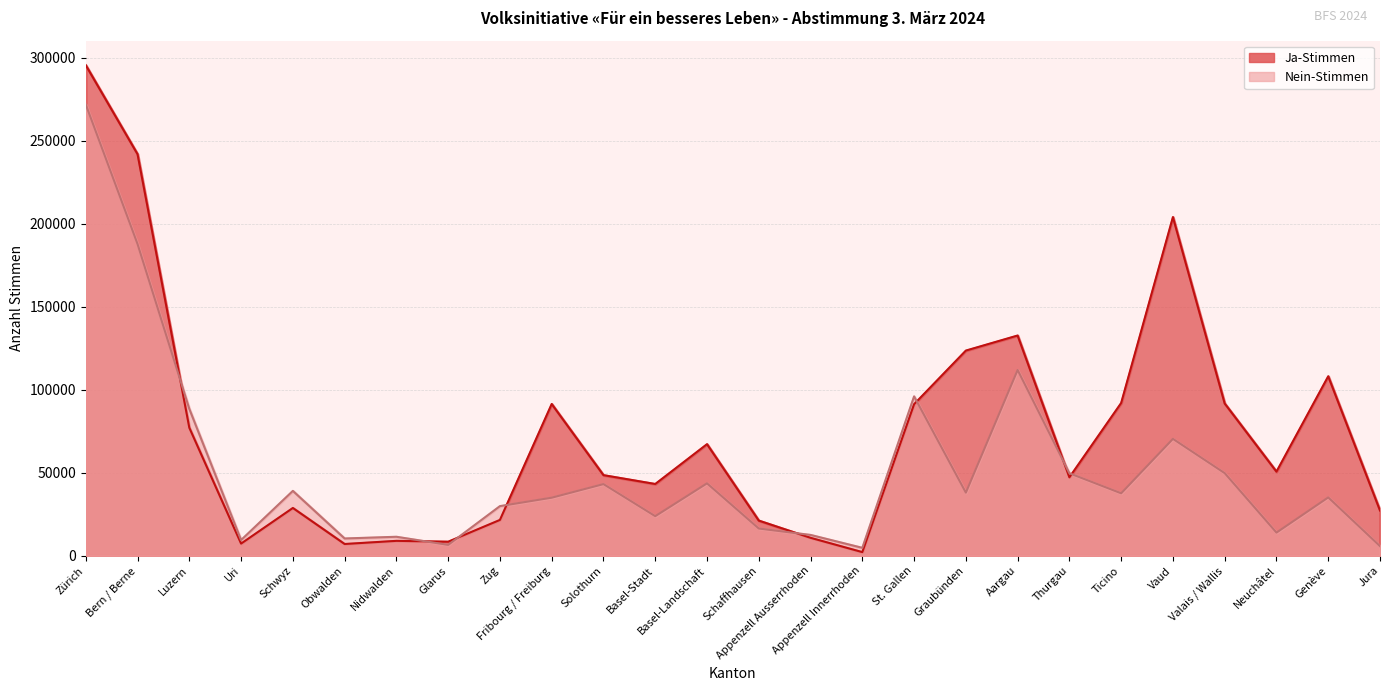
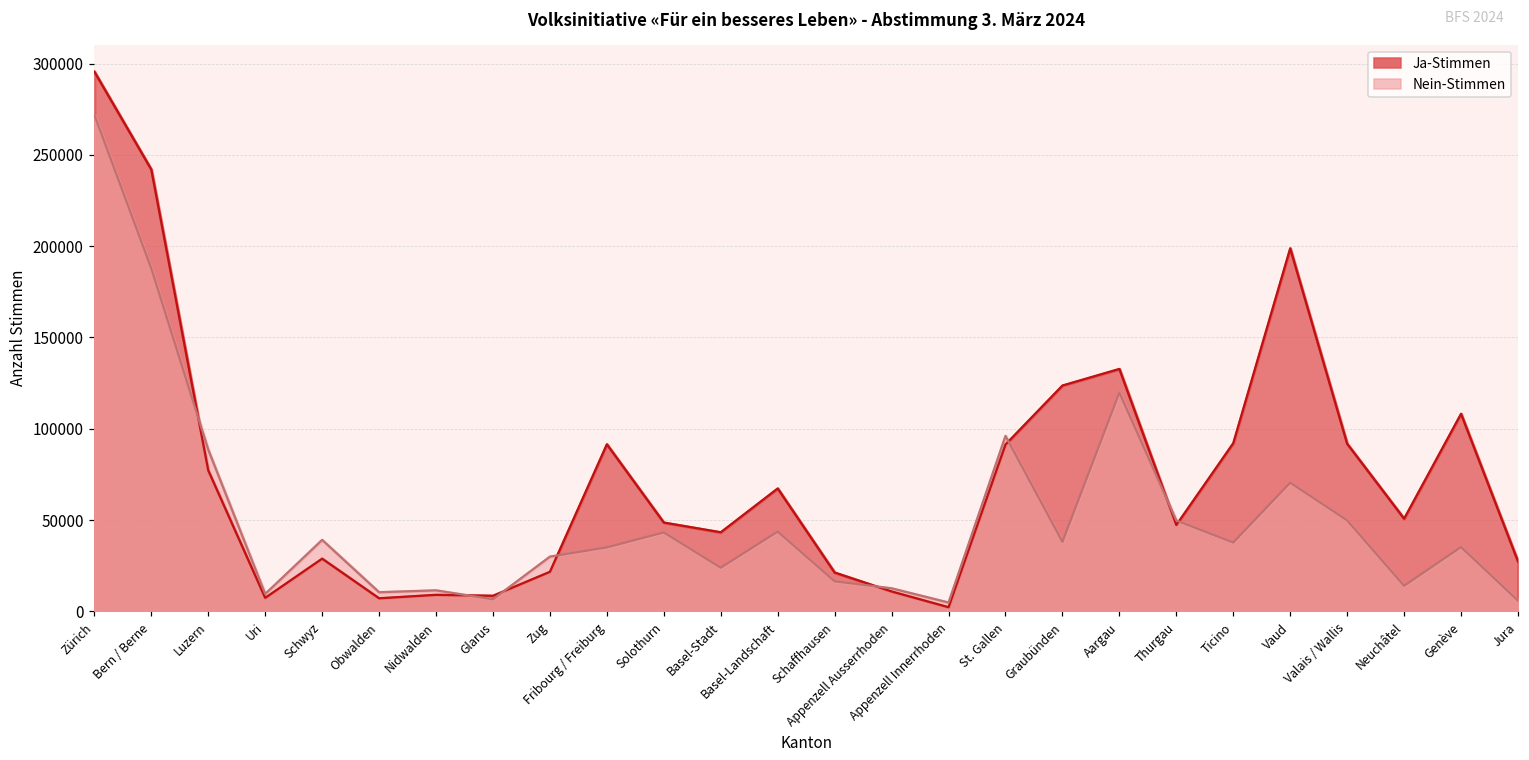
  {
    "Ja-Stimmen": {
      "Zürich": 296000,
      "Bern / Berne": 242000,
      "Luzern": 77000,
      "Uri": 7000,
      "Schwyz": 29000,
      "Obwalden": 7000,
      "Nidwalden": 9000,
      "Glarus": 8000,
      "Zug": 22000,
      "Fribourg / Freiburg": 91000,
      "Solothurn": 49000,
      "Basel-Stadt": 43000,
      "Basel-Landschaft": 67000,
      "Schaffhausen": 21000,
      "Appenzell Ausserrhoden": 11000,
      "Appenzell Innerrhoden": 2000,
      "St. Gallen": 91000,
      "Graubünden": 124000,
      "Aargau": 133000,
      "Thurgau": 47000,
      "Ticino": 92000,
-     "Vaud": 204000,
+     "Vaud": 199000,
      "Valais / Wallis": 92000,
      "Neuchâtel": 51000,
      "Genève": 108000,
      "Jura": 27000
    },
    "Nein-Stimmen": {
      "Zürich": 272000,
      "Bern / Berne": 188000,
      "Luzern": 89000,
      "Uri": 9000,
      "Schwyz": 39000,
      "Obwalden": 10000,
      "Nidwalden": 11000,
      "Glarus": 7000,
      "Zug": 30000,
      "Fribourg / Freiburg": 35000,
      "Solothurn": 43000,
      "Basel-Stadt": 24000,
      "Basel-Landschaft": 44000,
      "Schaffhausen": 16000,
      "Appenzell Ausserrhoden": 13000,
      "Appenzell Innerrhoden": 5000,
      "St. Gallen": 96000,
      "Graubünden": 38000,
-     "Aargau": 112000,
+     "Aargau": 120000,
      "Thurgau": 50000,
      "Ticino": 38000,
      "Vaud": 70000,
      "Valais / Wallis": 50000,
      "Neuchâtel": 14000,
      "Genève": 35000,
      "Jura": 6000
    }
  }
